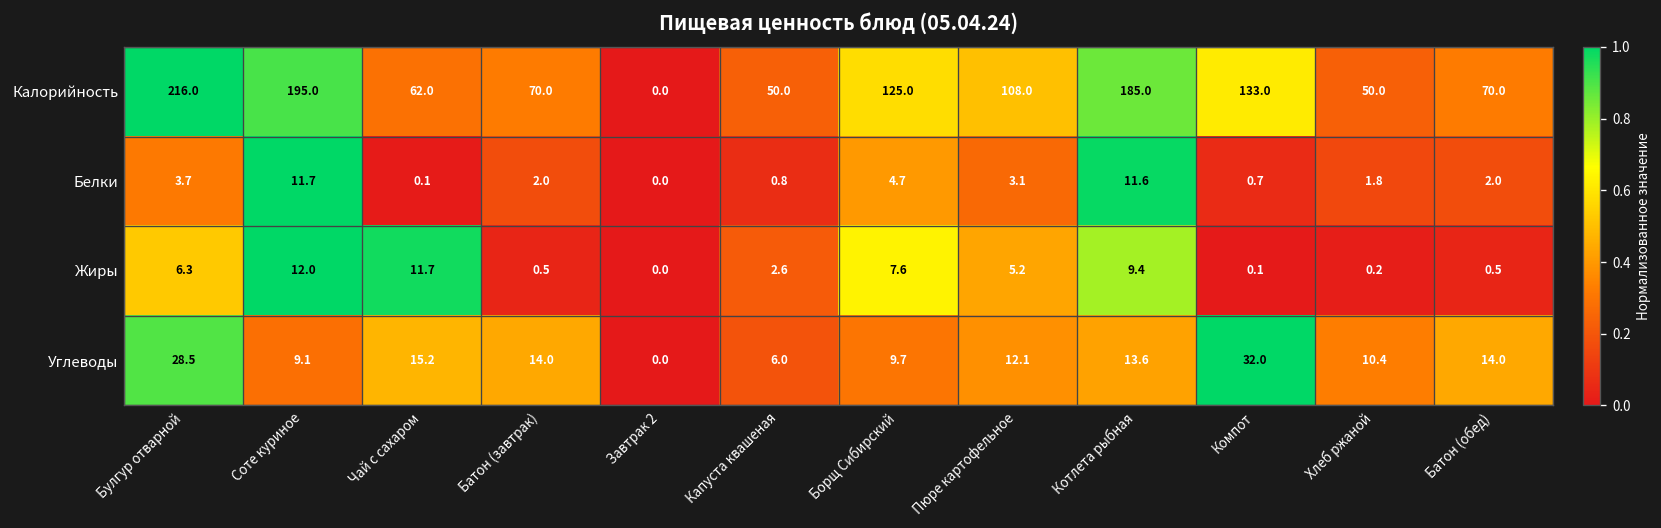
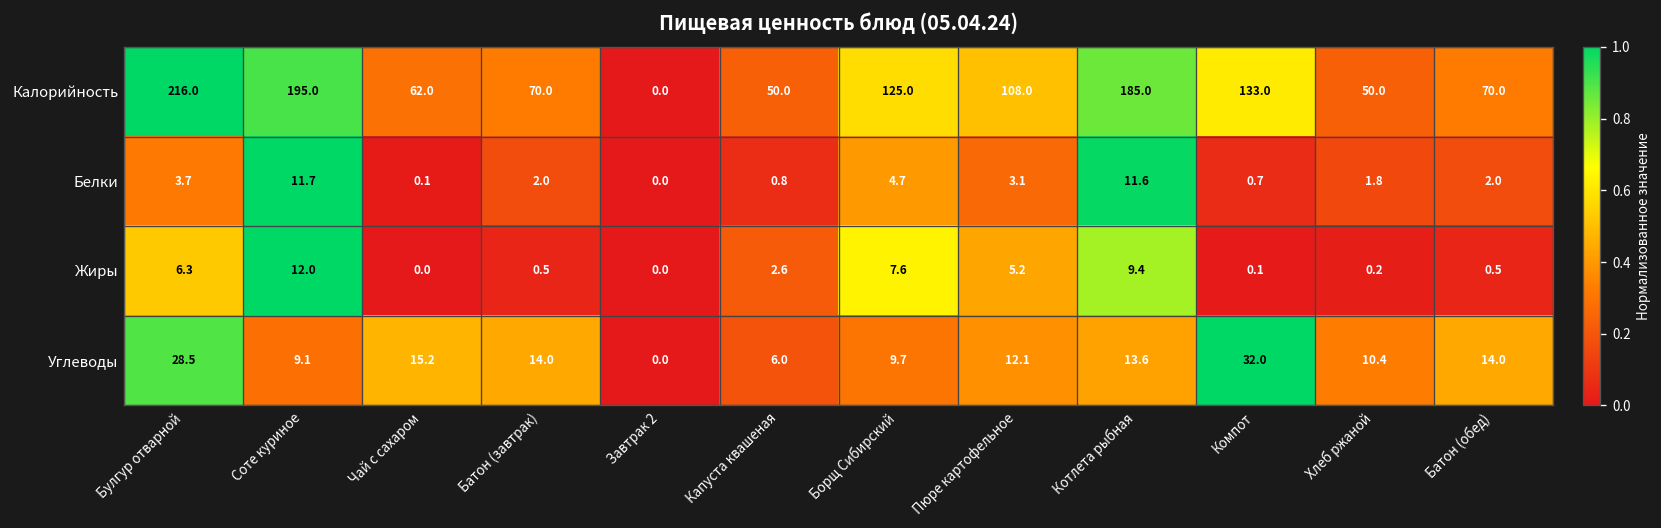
  {
    "Калорийность": {
      "Булгур отварной": 216.0,
      "Соте куриное": 195.0,
      "Чай с сахаром": 62.0,
      "Батон (завтрак)": 70.0,
      "Завтрак 2": 0.0,
      "Капуста квашеная": 50.0,
      "Борщ Сибирский": 125.0,
      "Пюре картофельное": 108.0,
      "Котлета рыбная": 185.0,
      "Компот": 133.0,
      "Хлеб ржаной": 50.0,
      "Батон (обед)": 70.0
    },
    "Белки": {
      "Булгур отварной": 3.7,
      "Соте куриное": 11.7,
      "Чай с сахаром": 0.1,
      "Батон (завтрак)": 2.0,
      "Завтрак 2": 0.0,
      "Капуста квашеная": 0.8,
      "Борщ Сибирский": 4.7,
      "Пюре картофельное": 3.1,
      "Котлета рыбная": 11.6,
      "Компот": 0.7,
      "Хлеб ржаной": 1.8,
      "Батон (обед)": 2.0
    },
    "Жиры": {
      "Булгур отварной": 6.3,
      "Соте куриное": 12.0,
-     "Чай с сахаром": 11.7,
+     "Чай с сахаром": 0.0,
      "Батон (завтрак)": 0.5,
      "Завтрак 2": 0.0,
      "Капуста квашеная": 2.6,
      "Борщ Сибирский": 7.6,
      "Пюре картофельное": 5.2,
      "Котлета рыбная": 9.4,
      "Компот": 0.1,
      "Хлеб ржаной": 0.2,
      "Батон (обед)": 0.5
    },
    "Углеводы": {
      "Булгур отварной": 28.5,
      "Соте куриное": 9.1,
      "Чай с сахаром": 15.2,
      "Батон (завтрак)": 14.0,
      "Завтрак 2": 0.0,
      "Капуста квашеная": 6.0,
      "Борщ Сибирский": 9.7,
      "Пюре картофельное": 12.1,
      "Котлета рыбная": 13.6,
      "Компот": 32.0,
      "Хлеб ржаной": 10.4,
      "Батон (обед)": 14.0
    }
  }
